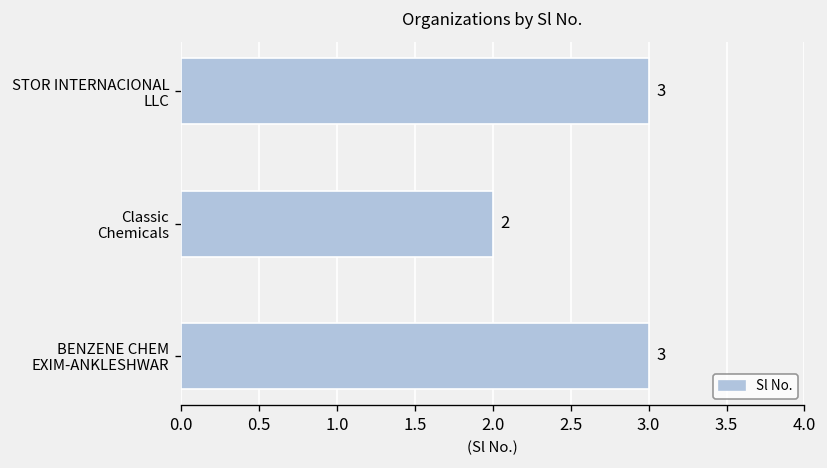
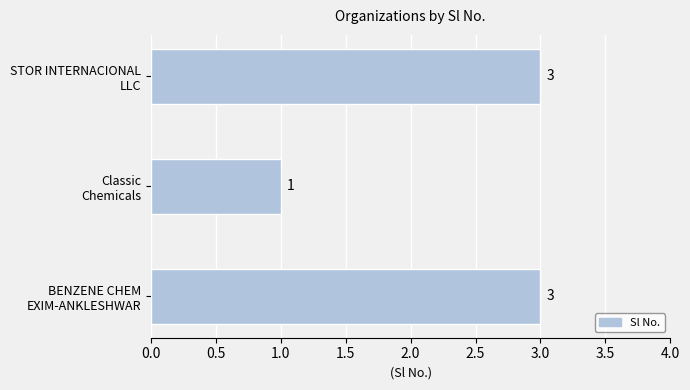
  {
    "STOR INTERNACIONAL LLC": 3,
-   "Classic Chemicals": 2,
+   "Classic Chemicals": 1,
    "BENZENE CHEM EXIM-ANKLESHWAR": 3
  }
